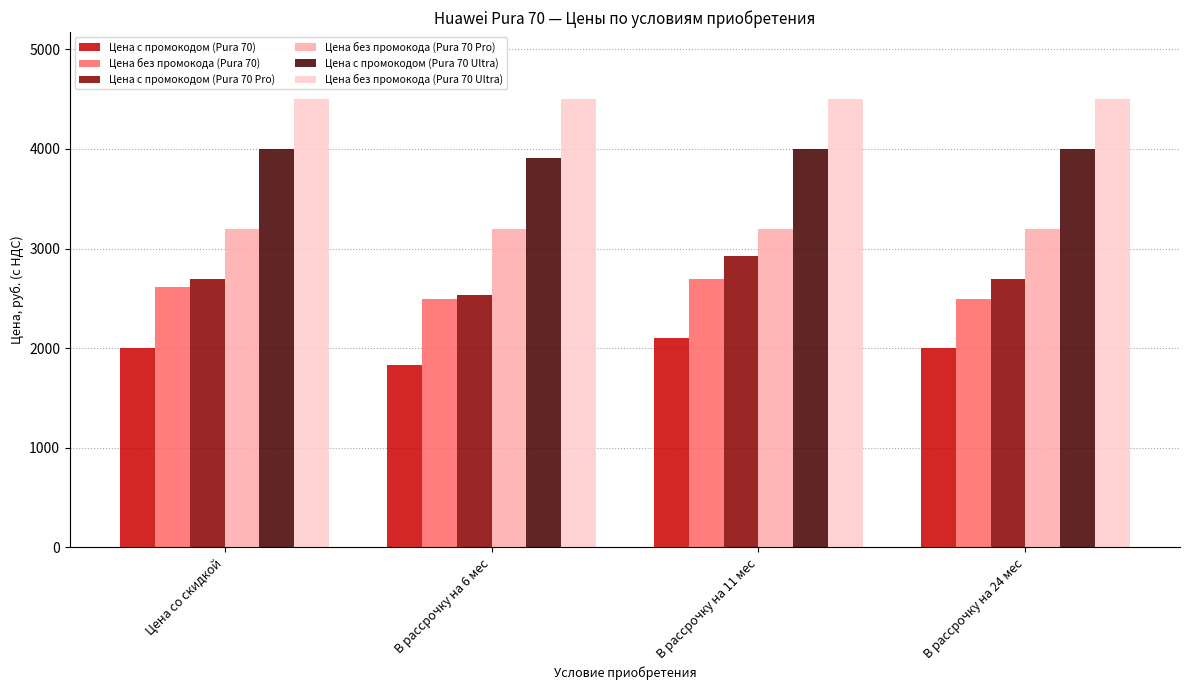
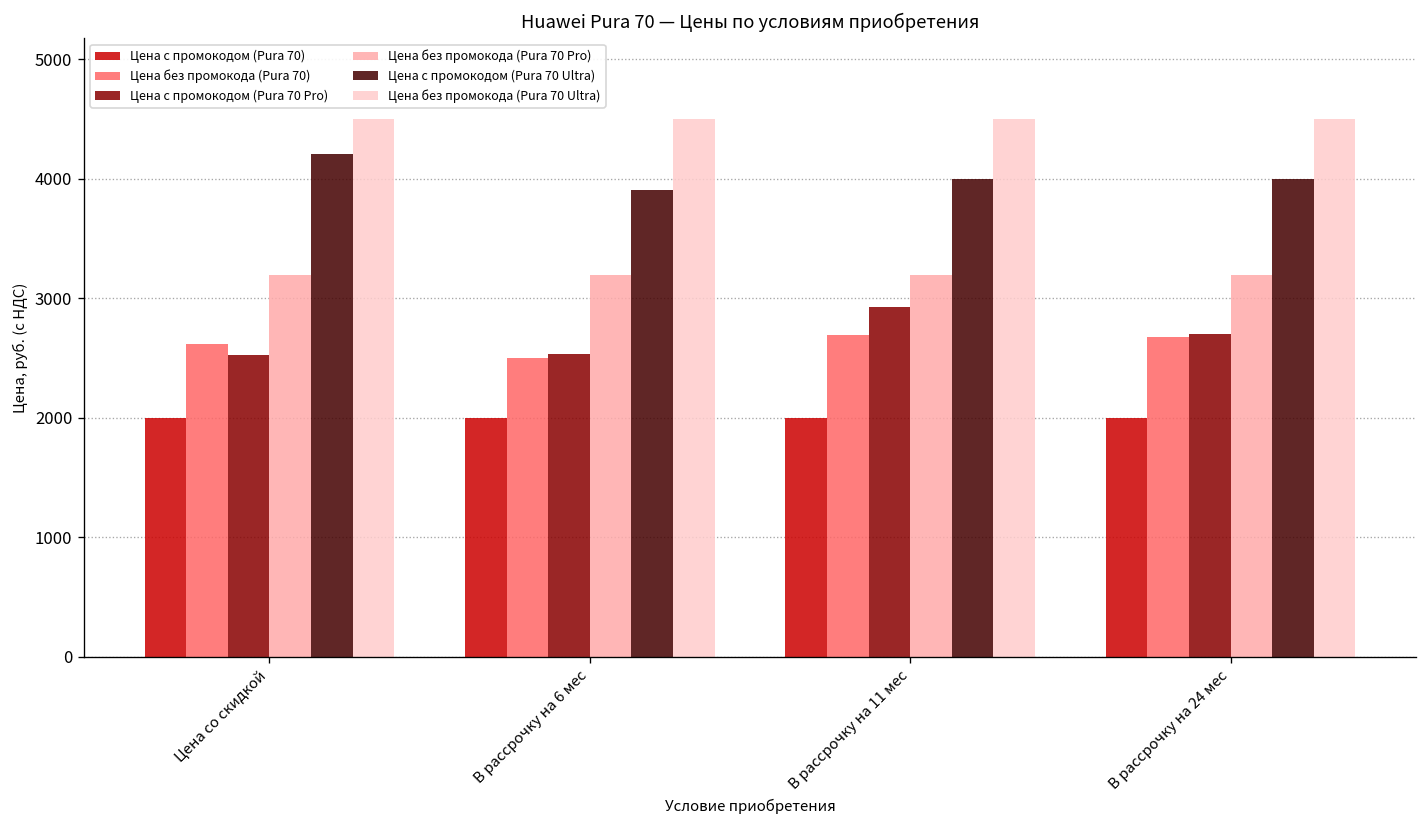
  {
    "Цена с промокодом (Pura 70)": {
      "Цена со скидкой": 2000,
-     "В рассрочку на 6 мес": 1800,
-     "В рассрочку на 11 мес": 2100,
+     "В рассрочку на 6 мес": 2000,
+     "В рассрочку на 11 мес": 2000,
      "В рассрочку на 24 мес": 2000
    },
    "Цена без промокода (Pura 70)": {
      "Цена со скидкой": 2600,
      "В рассрочку на 6 мес": 2500,
      "В рассрочку на 11 мес": 2700,
-     "В рассрочку на 24 мес": 2500
+     "В рассрочку на 24 мес": 2700
    },
    "Цена с промокодом (Pura 70 Pro)": {
-     "Цена со скидкой": 2700,
+     "Цена со скидкой": 2500,
      "В рассрочку на 6 мес": 2500,
      "В рассрочку на 11 мес": 2900,
      "В рассрочку на 24 мес": 2700
    },
    "Цена с промокодом (Pura 70 Ultra)": {
-     "Цена со скидкой": 4000,
+     "Цена со скидкой": 4200,
      "В рассрочку на 6 мес": 3900,
      "В рассрочку на 11 мес": 4000,
      "В рассрочку на 24 мес": 4000
    }
  }
